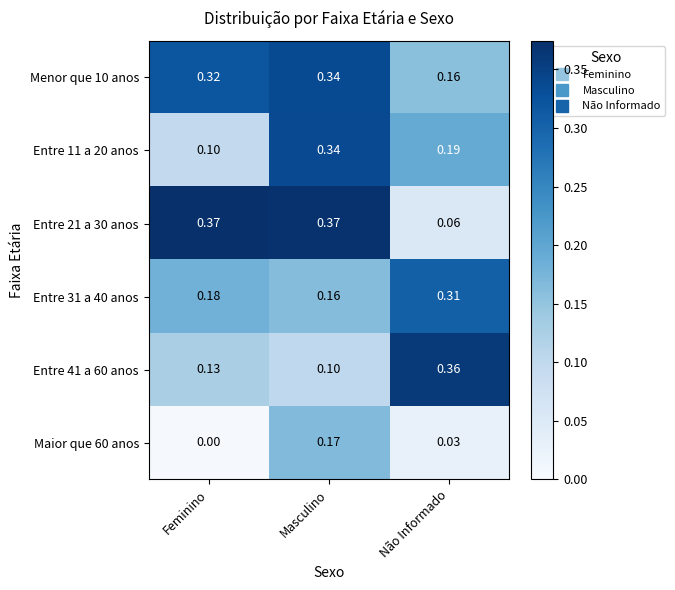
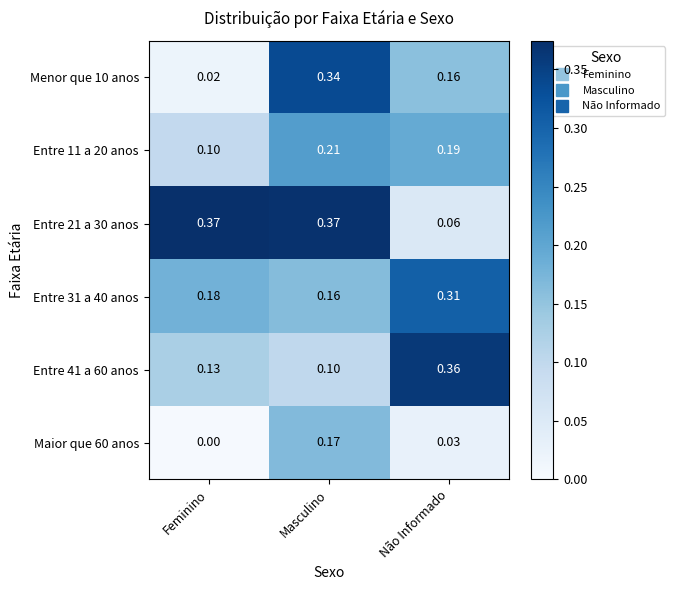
  {
    "Menor que 10 anos": {
-     "Feminino": 0.32,
+     "Feminino": 0.02,
      "Masculino": 0.34,
      "Não Informado": 0.16
    },
    "Entre 11 a 20 anos": {
      "Feminino": 0.10,
-     "Masculino": 0.34,
+     "Masculino": 0.21,
      "Não Informado": 0.19
    },
    "Entre 21 a 30 anos": {
      "Feminino": 0.37,
      "Masculino": 0.37,
      "Não Informado": 0.06
    },
    "Entre 31 a 40 anos": {
      "Feminino": 0.18,
      "Masculino": 0.16,
      "Não Informado": 0.31
    },
    "Entre 41 a 60 anos": {
      "Feminino": 0.13,
      "Masculino": 0.10,
      "Não Informado": 0.36
    },
    "Maior que 60 anos": {
      "Feminino": 0.00,
      "Masculino": 0.17,
      "Não Informado": 0.03
    }
  }
